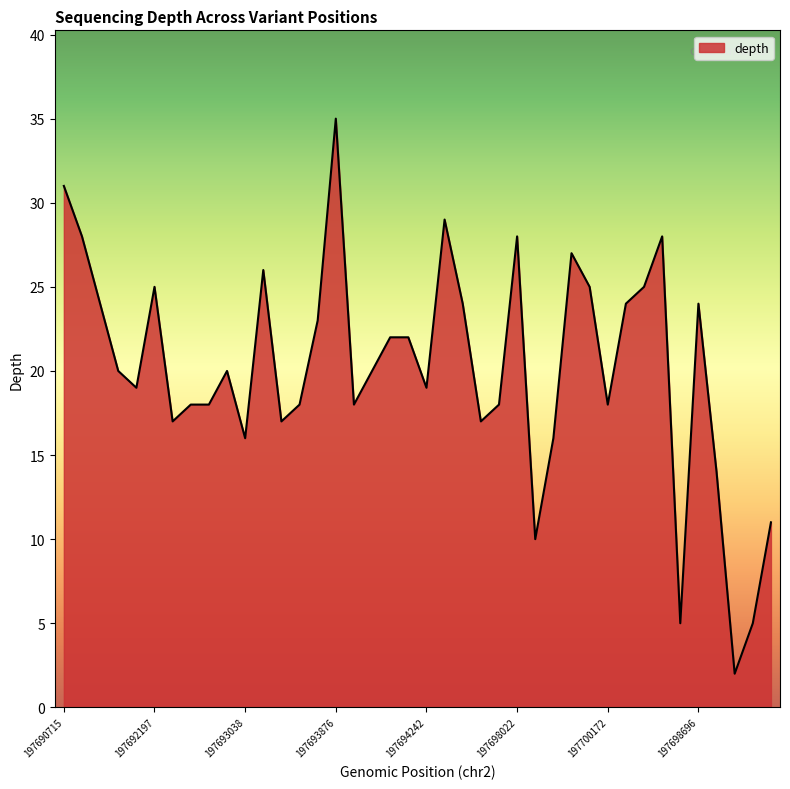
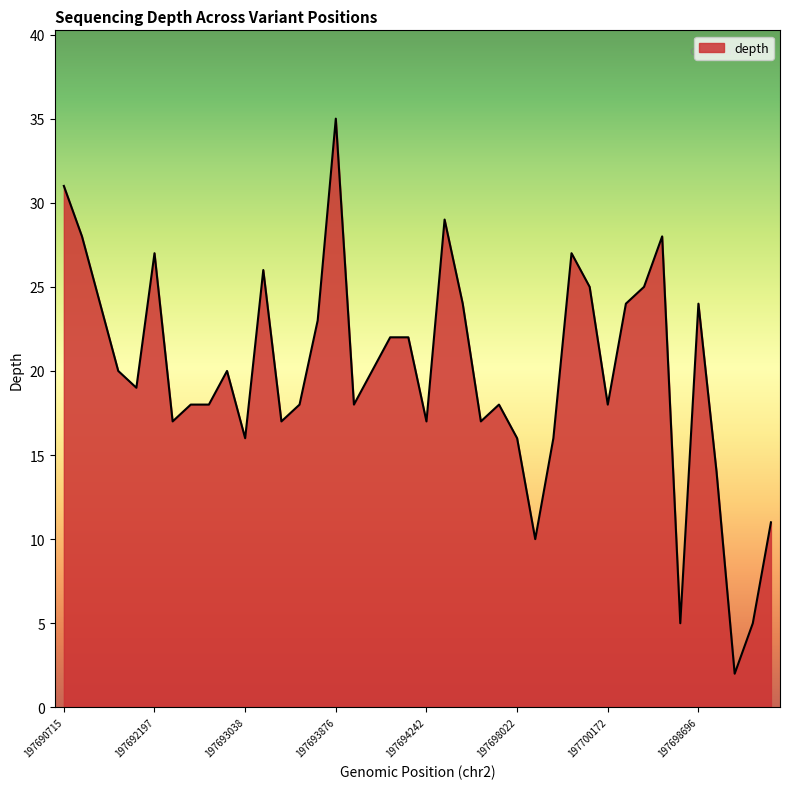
  {
    "197690715": 31,
-   "197692197": 25,
+   "197692197": 27,
    "197693038": 16,
    "197693876": 35,
-   "197694242": 19,
-   "197698022": 28,
+   "197694242": 17,
+   "197698022": 16,
    "197700172": 18,
    "197698696": 24
  }
